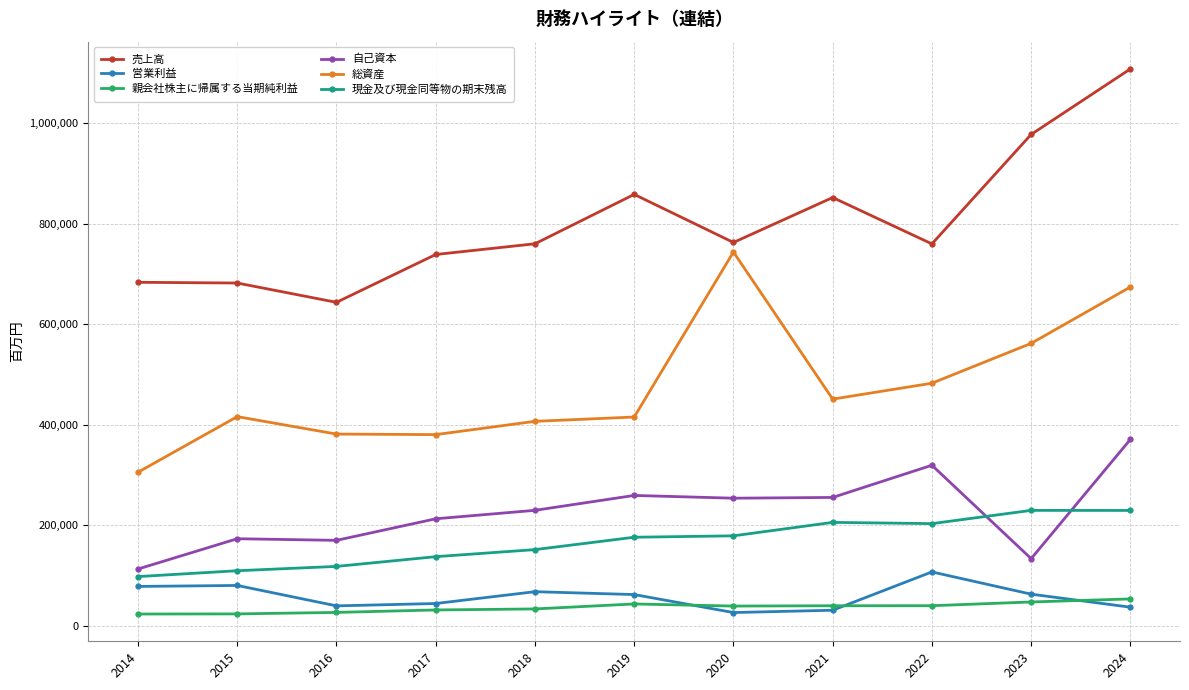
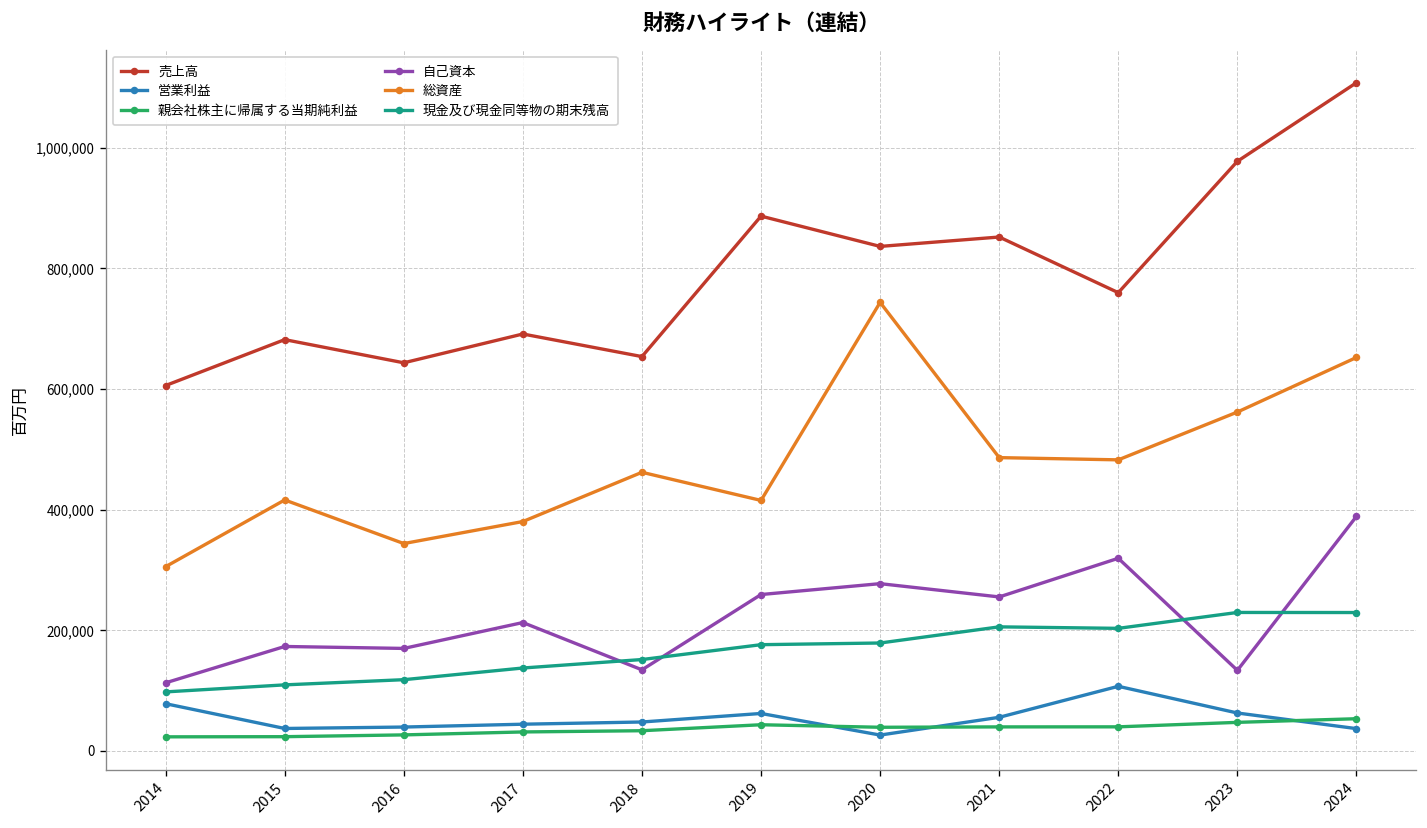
  {
    "売上高": {
-     "2014": "680,000",
+     "2014": "610,000",
      "2015": "680,000",
      "2016": "640,000",
-     "2017": "740,000",
-     "2018": "760,000",
-     "2019": "860,000",
-     "2020": "760,000",
+     "2017": "690,000",
+     "2018": "650,000",
+     "2019": "890,000",
+     "2020": "840,000",
      "2021": "850,000",
      "2022": "760,000",
      "2023": "980,000",
      "2024": "1,110,000"
    },
    "営業利益": {
      "2014": "80,000",
-     "2015": "80,000",
+     "2015": "40,000",
      "2016": "40,000",
      "2017": "40,000",
-     "2018": "70,000",
+     "2018": "50,000",
      "2019": "60,000",
      "2020": "30,000",
-     "2021": "30,000",
+     "2021": "60,000",
      "2022": "110,000",
      "2023": "60,000",
      "2024": "40,000"
    },
    "自己資本": {
      "2014": "110,000",
      "2015": "170,000",
      "2016": "170,000",
      "2017": "210,000",
-     "2018": "230,000",
+     "2018": "130,000",
      "2019": "260,000",
-     "2020": "250,000",
+     "2020": "280,000",
      "2021": "260,000",
      "2022": "320,000",
      "2023": "130,000",
-     "2024": "370,000"
+     "2024": "390,000"
    },
    "総資産": {
      "2014": "310,000",
      "2015": "420,000",
-     "2016": "380,000",
+     "2016": "340,000",
      "2017": "380,000",
-     "2018": "410,000",
+     "2018": "460,000",
      "2019": "420,000",
      "2020": "740,000",
-     "2021": "450,000",
+     "2021": "490,000",
      "2022": "480,000",
      "2023": "560,000",
-     "2024": "670,000"
+     "2024": "650,000"
    }
  }
